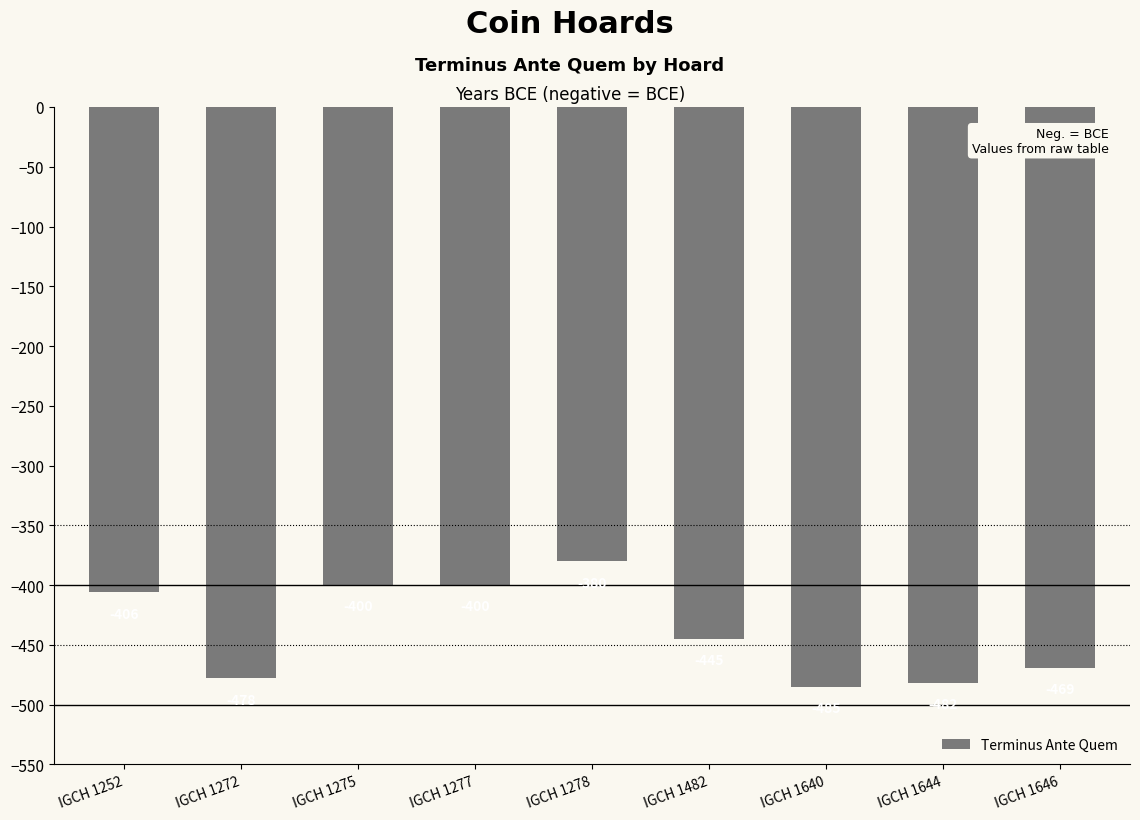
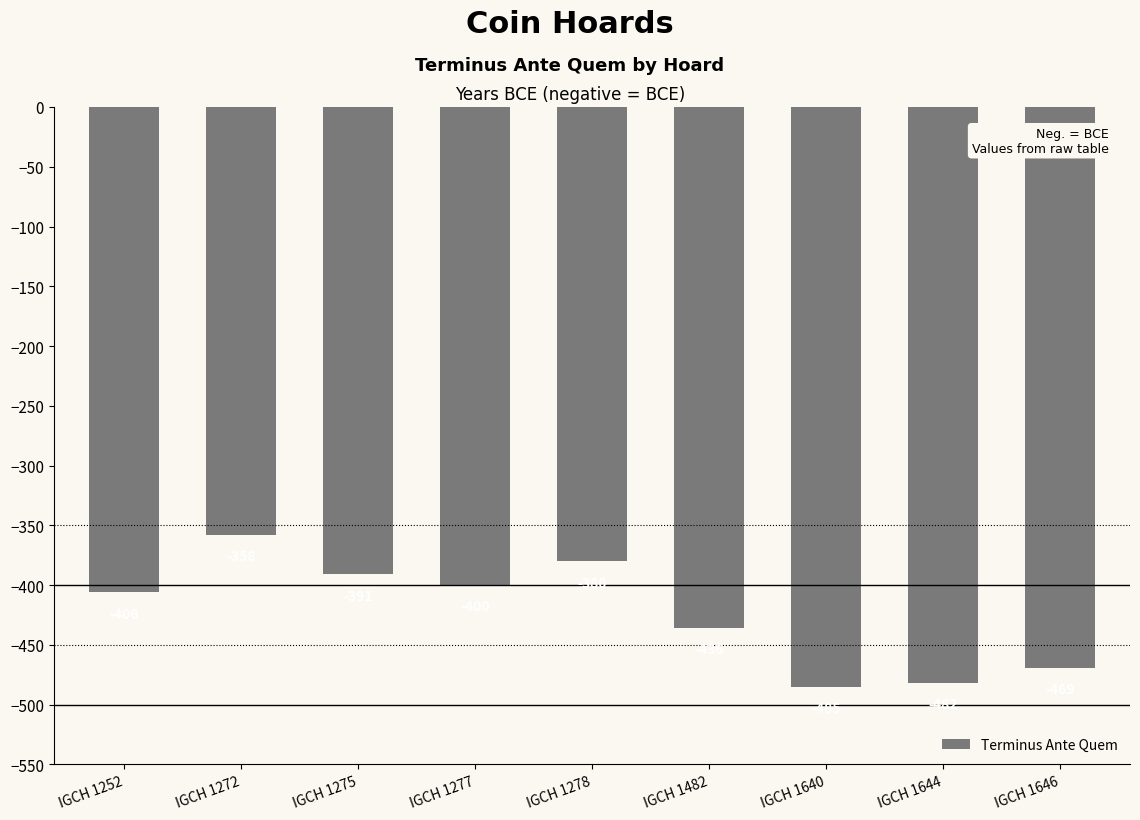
  {
    "IGCH 1252": -406,
-   "IGCH 1272": -478,
-   "IGCH 1275": -400,
+   "IGCH 1272": -358,
+   "IGCH 1275": -391,
    "IGCH 1277": -400,
    "IGCH 1278": -380,
-   "IGCH 1482": -445,
+   "IGCH 1482": -436,
    "IGCH 1640": -485,
    "IGCH 1644": -482,
    "IGCH 1646": -469
  }
